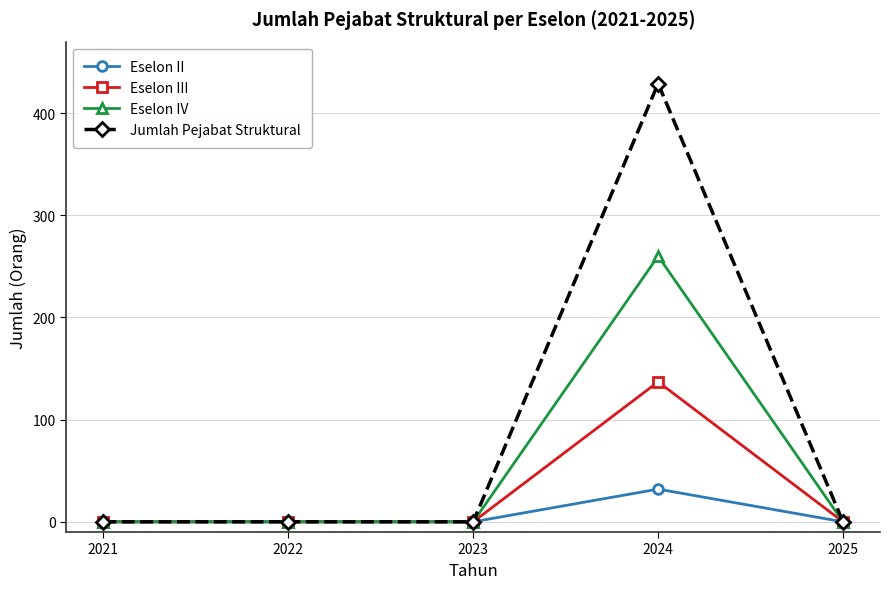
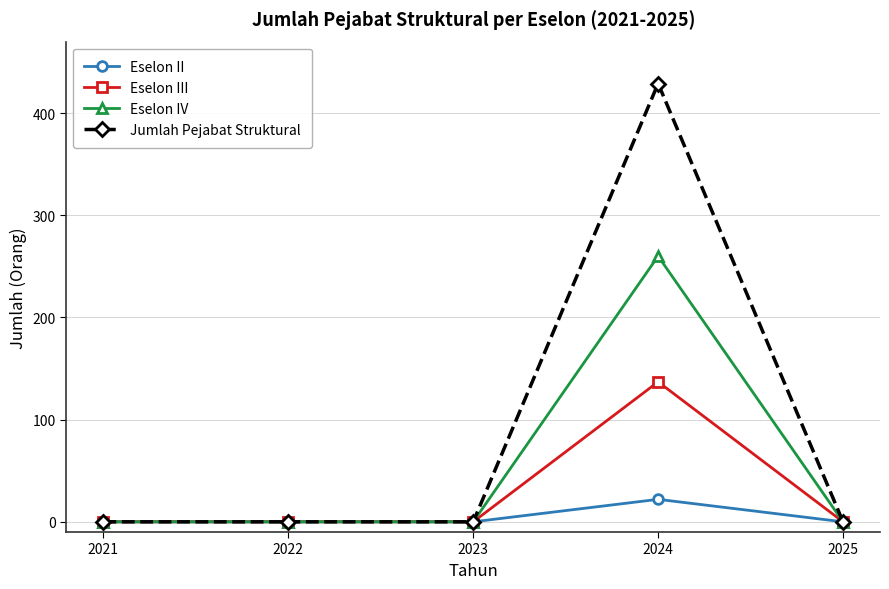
  {
    "Eselon II": {
-     "2024": 32
+     "2024": 22
    },
    "Eselon III": {
      "2024": 137
    },
    "Eselon IV": {
      "2024": 260
    },
    "Jumlah Pejabat Struktural": {
      "2024": 429
    }
  }
